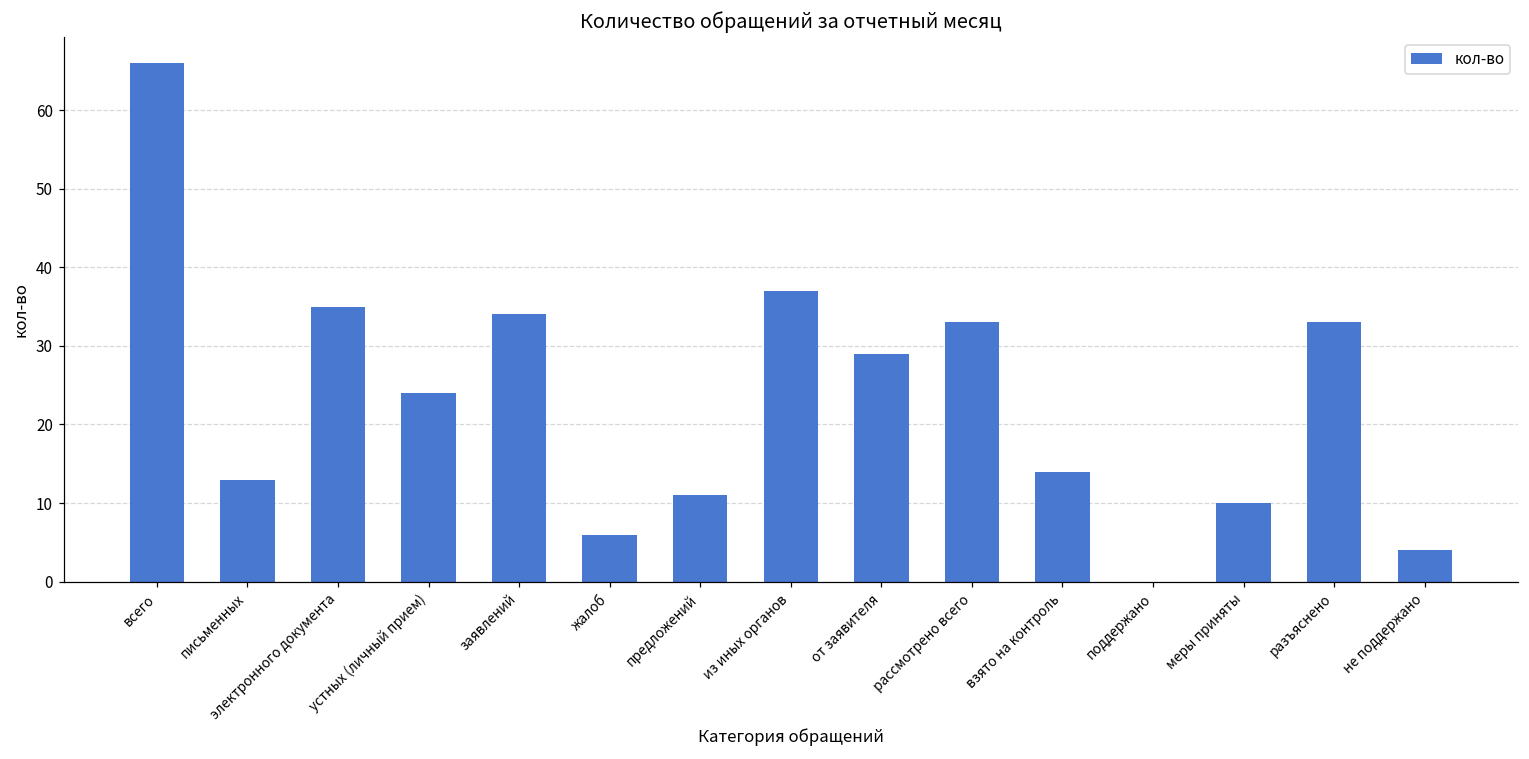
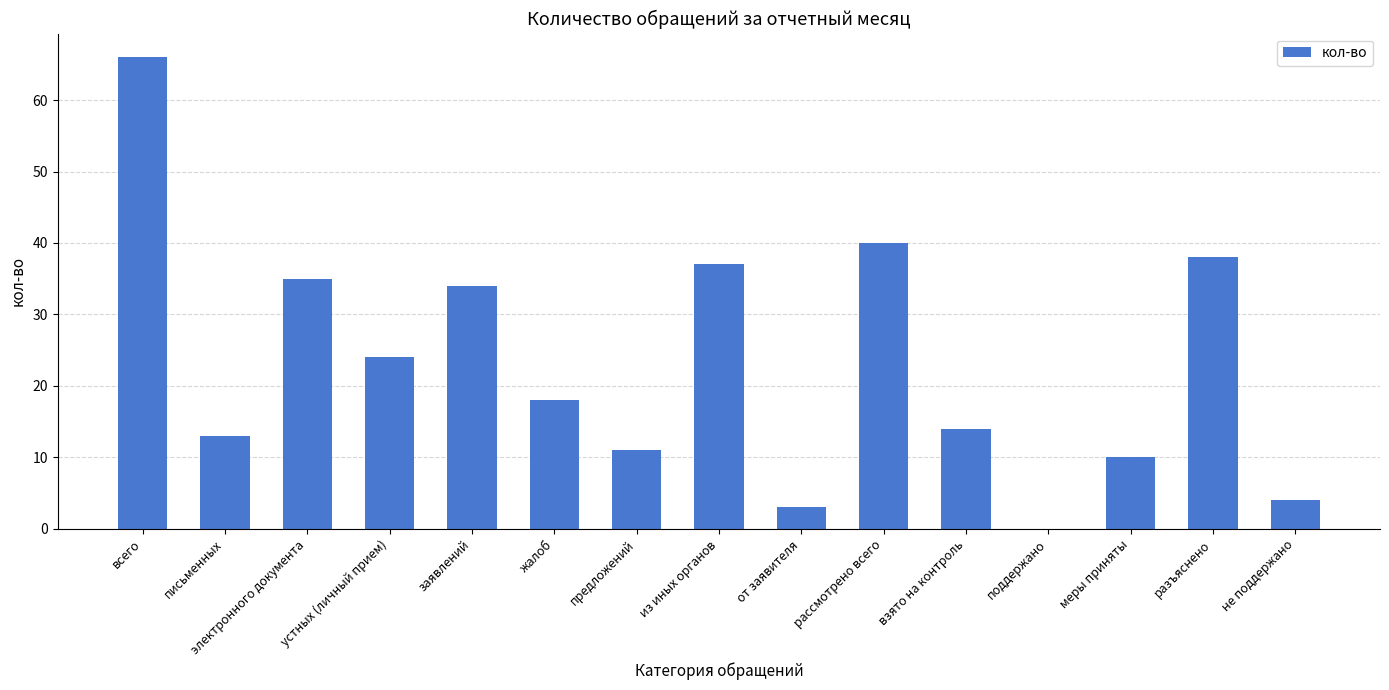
  {
    "всего": 66,
    "письменных": 13,
    "электронного документа": 35,
    "устных (личный прием)": 24,
    "заявлений": 34,
-   "жалоб": 6,
+   "жалоб": 18,
    "предложений": 11,
    "из иных органов": 37,
-   "от заявителя": 29,
-   "рассмотрено всего": 33,
+   "от заявителя": 3,
+   "рассмотрено всего": 40,
    "взято на контроль": 14,
    "поддержано": 0,
    "меры приняты": 10,
-   "разъяснено": 33,
+   "разъяснено": 38,
    "не поддержано": 4
  }
